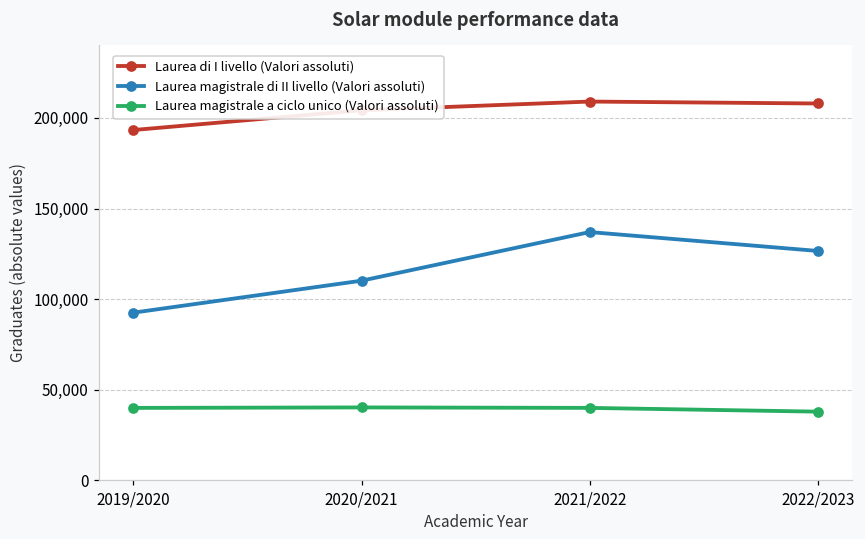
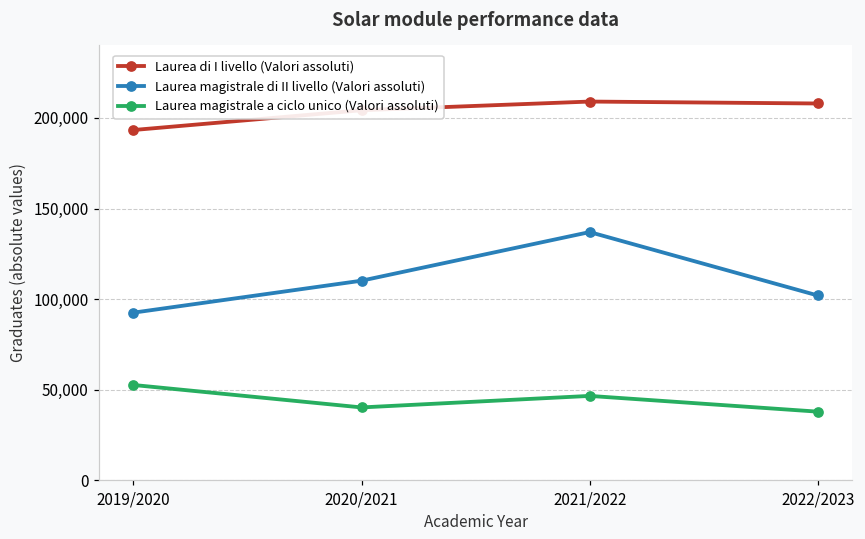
  {
    "Laurea di I livello (Valori assoluti)": {
      "2019/2020": "193,000",
      "2021/2022": "209,000",
      "2022/2023": "208,000"
    },
    "Laurea magistrale di II livello (Valori assoluti)": {
      "2019/2020": "93,000",
      "2020/2021": "110,000",
      "2021/2022": "137,000",
-     "2022/2023": "127,000"
+     "2022/2023": "102,000"
    },
    "Laurea magistrale a ciclo unico (Valori assoluti)": {
-     "2019/2020": "40,000",
+     "2019/2020": "53,000",
      "2020/2021": "40,000",
-     "2021/2022": "40,000",
+     "2021/2022": "47,000",
      "2022/2023": "38,000"
    }
  }
